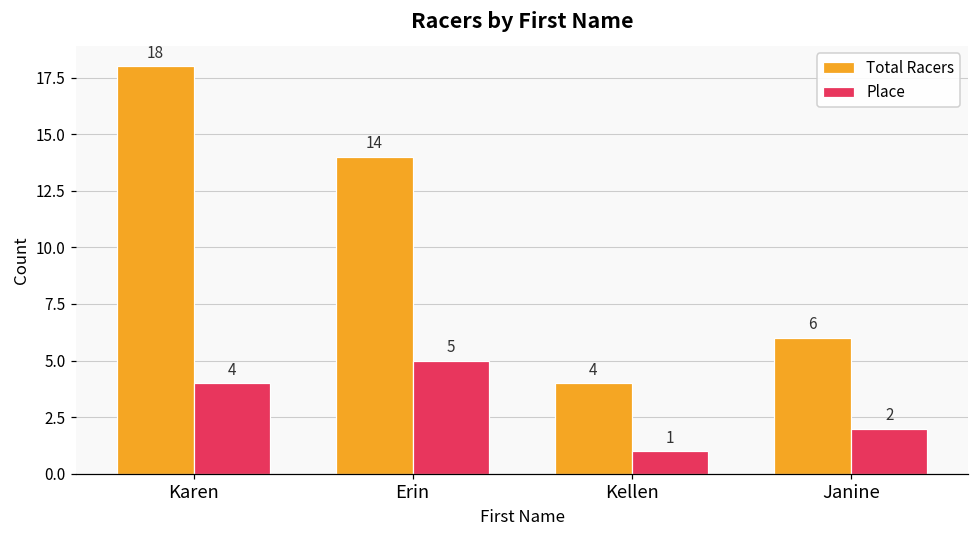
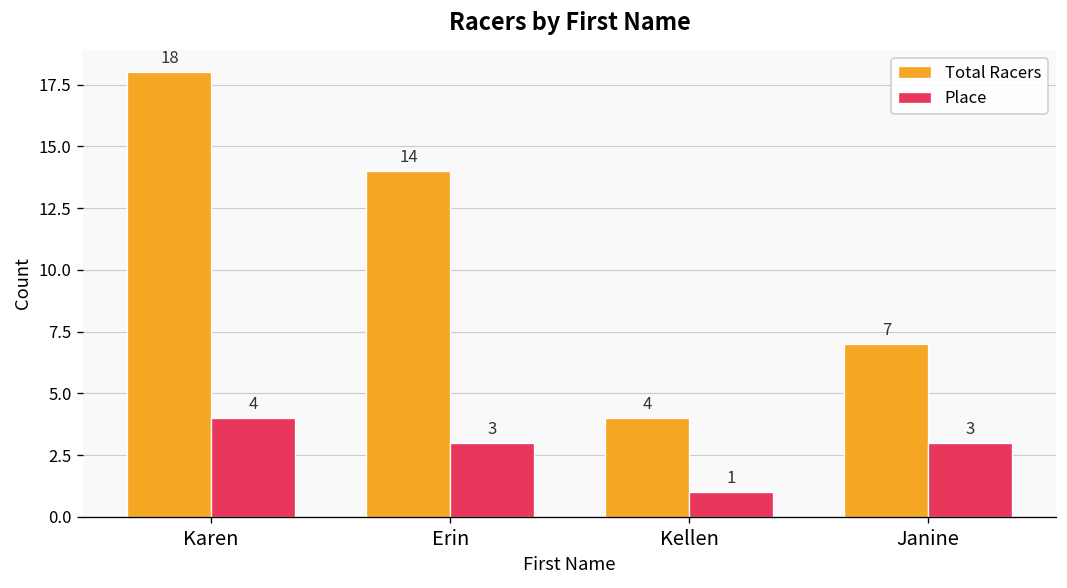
  {
    "Total Racers": {
      "Karen": 18,
      "Erin": 14,
      "Kellen": 4,
-     "Janine": 6
+     "Janine": 7
    },
    "Place": {
      "Karen": 4,
-     "Erin": 5,
+     "Erin": 3,
      "Kellen": 1,
-     "Janine": 2
+     "Janine": 3
    }
  }
